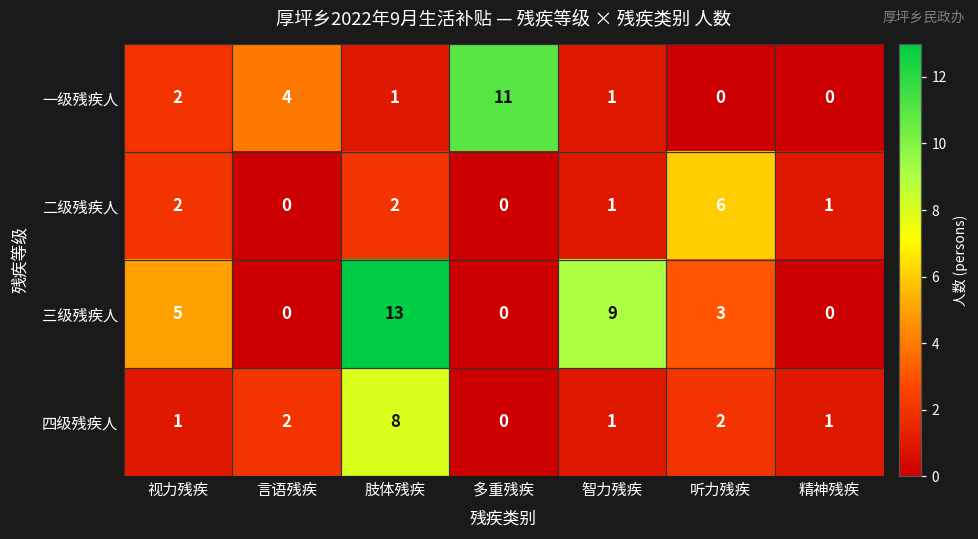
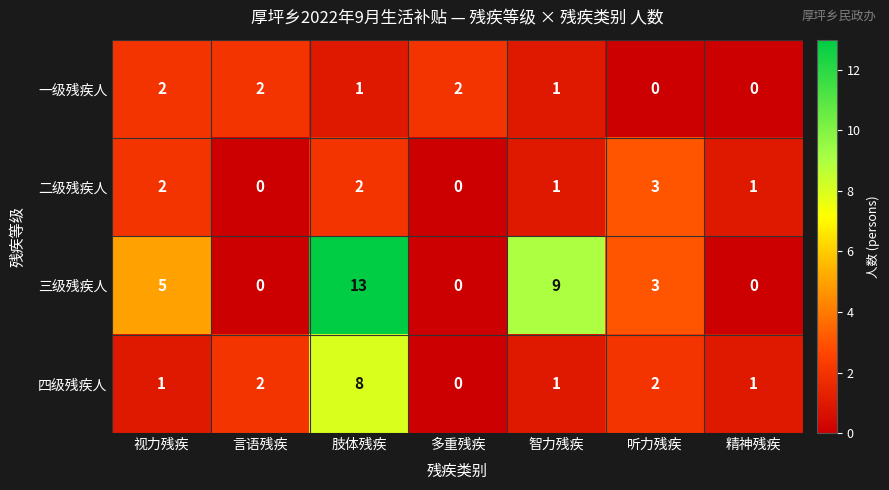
  {
    "一级残疾人": {
      "视力残疾": 2,
-     "言语残疾": 4,
+     "言语残疾": 2,
      "肢体残疾": 1,
-     "多重残疾": 11,
+     "多重残疾": 2,
      "智力残疾": 1,
      "听力残疾": 0,
      "精神残疾": 0
    },
    "二级残疾人": {
      "视力残疾": 2,
      "言语残疾": 0,
      "肢体残疾": 2,
      "多重残疾": 0,
      "智力残疾": 1,
-     "听力残疾": 6,
+     "听力残疾": 3,
      "精神残疾": 1
    },
    "三级残疾人": {
      "视力残疾": 5,
      "言语残疾": 0,
      "肢体残疾": 13,
      "多重残疾": 0,
      "智力残疾": 9,
      "听力残疾": 3,
      "精神残疾": 0
    },
    "四级残疾人": {
      "视力残疾": 1,
      "言语残疾": 2,
      "肢体残疾": 8,
      "多重残疾": 0,
      "智力残疾": 1,
      "听力残疾": 2,
      "精神残疾": 1
    }
  }
